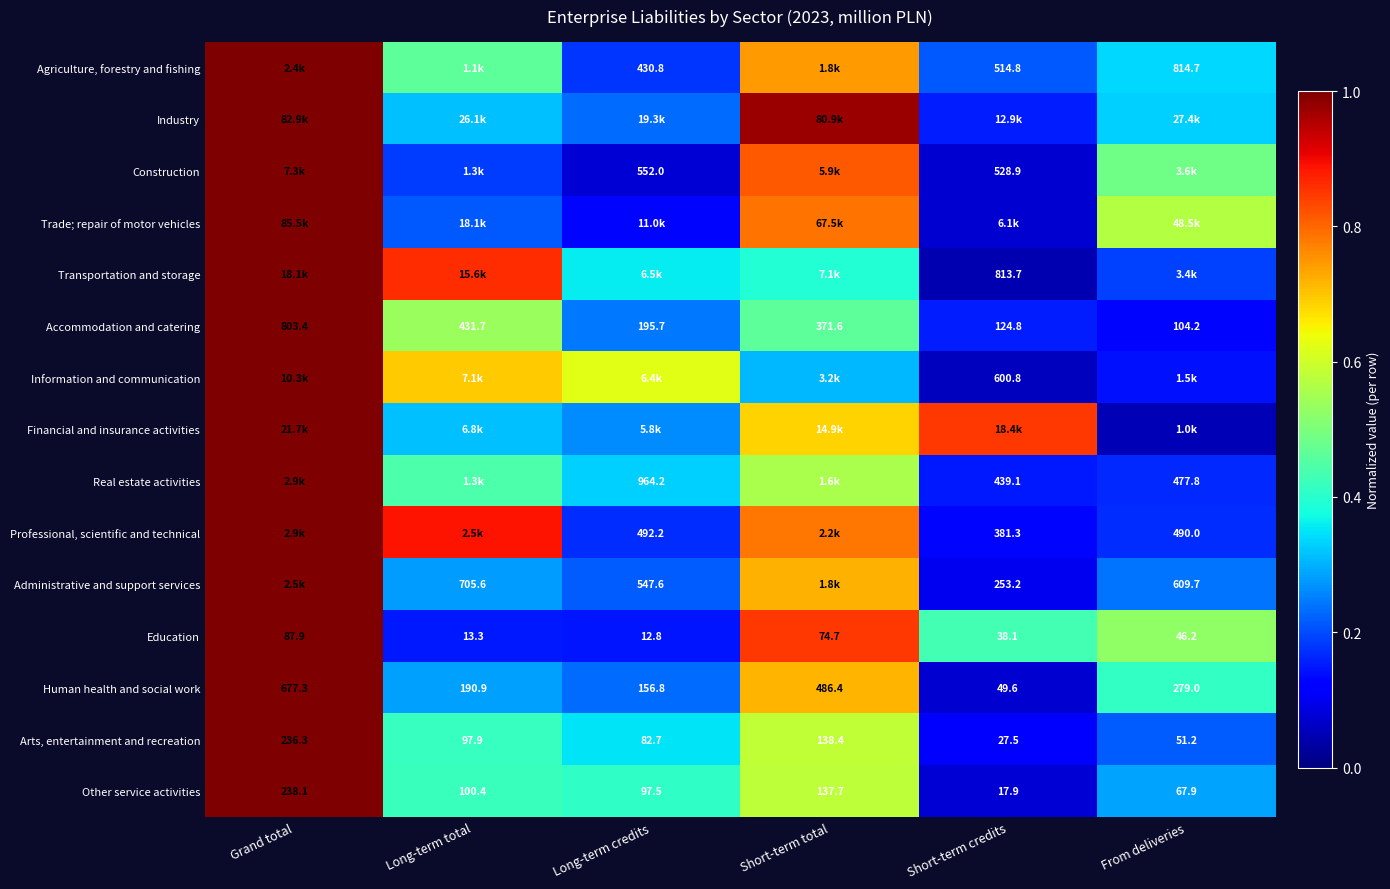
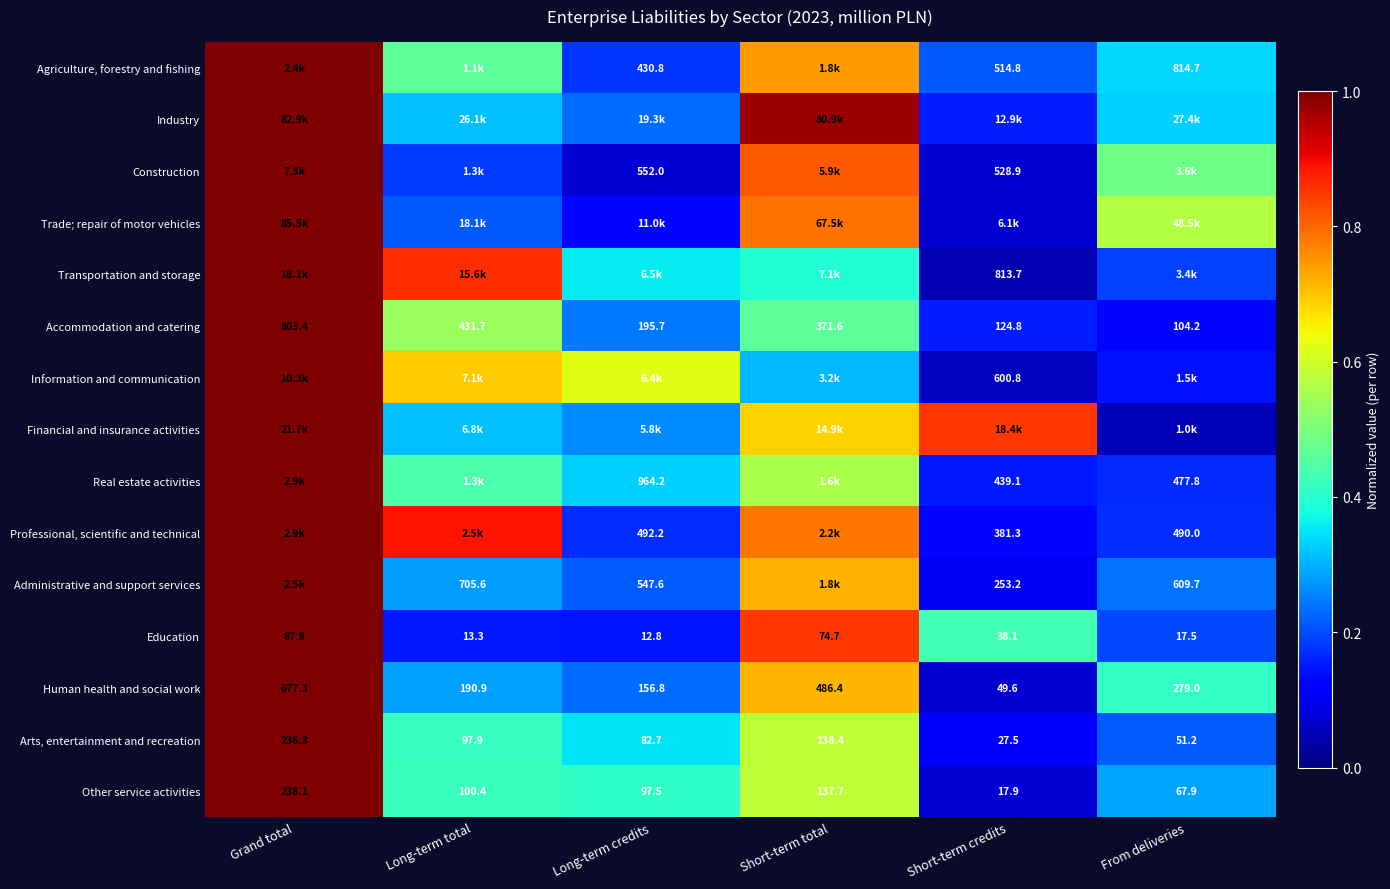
  {
    "Agriculture, forestry and fishing": {
      "Grand total": "2.4k",
      "Long-term total": "1.1k",
      "Long-term credits": "430.8",
      "Short-term total": "1.8k",
      "Short-term credits": "514.8",
      "From deliveries": "814.7"
    },
    "Industry": {
      "Grand total": "82.9k",
      "Long-term total": "26.1k",
      "Long-term credits": "19.3k",
      "Short-term total": "80.9k",
      "Short-term credits": "12.9k",
      "From deliveries": "27.4k"
    },
    "Construction": {
      "Grand total": "7.3k",
      "Long-term total": "1.3k",
      "Long-term credits": "552.0",
      "Short-term total": "5.9k",
      "Short-term credits": "528.9",
      "From deliveries": "3.6k"
    },
    "Trade; repair of motor vehicles": {
      "Grand total": "85.5k",
      "Long-term total": "18.1k",
      "Long-term credits": "11.0k",
      "Short-term total": "67.5k",
      "Short-term credits": "6.1k",
      "From deliveries": "48.5k"
    },
    "Transportation and storage": {
      "Grand total": "18.1k",
      "Long-term total": "15.6k",
      "Long-term credits": "6.5k",
      "Short-term total": "7.1k",
      "Short-term credits": "813.7",
      "From deliveries": "3.4k"
    },
    "Accommodation and catering": {
      "Grand total": "803.4",
      "Long-term total": "431.7",
      "Long-term credits": "195.7",
      "Short-term total": "371.6",
      "Short-term credits": "124.8",
      "From deliveries": "104.2"
    },
    "Information and communication": {
      "Grand total": "10.3k",
      "Long-term total": "7.1k",
      "Long-term credits": "6.4k",
      "Short-term total": "3.2k",
      "Short-term credits": "600.8",
      "From deliveries": "1.5k"
    },
    "Financial and insurance activities": {
      "Grand total": "21.7k",
      "Long-term total": "6.8k",
      "Long-term credits": "5.8k",
      "Short-term total": "14.9k",
      "Short-term credits": "18.4k",
      "From deliveries": "1.0k"
    },
    "Real estate activities": {
      "Grand total": "2.9k",
      "Long-term total": "1.3k",
      "Long-term credits": "964.2",
      "Short-term total": "1.6k",
      "Short-term credits": "439.1",
      "From deliveries": "477.8"
    },
    "Professional, scientific and technical": {
      "Grand total": "2.9k",
      "Long-term total": "2.5k",
      "Long-term credits": "492.2",
      "Short-term total": "2.2k",
      "Short-term credits": "381.3",
      "From deliveries": "490.0"
    },
    "Administrative and support services": {
      "Grand total": "2.5k",
      "Long-term total": "705.6",
      "Long-term credits": "547.6",
      "Short-term total": "1.8k",
      "Short-term credits": "253.2",
      "From deliveries": "609.7"
    },
    "Education": {
      "Grand total": "87.9",
      "Long-term total": "13.3",
      "Long-term credits": "12.8",
      "Short-term total": "74.7",
      "Short-term credits": "38.1",
-     "From deliveries": "46.2"
+     "From deliveries": "17.5"
    },
    "Human health and social work": {
      "Grand total": "677.3",
      "Long-term total": "190.9",
      "Long-term credits": "156.8",
      "Short-term total": "486.4",
      "Short-term credits": "49.6",
      "From deliveries": "279.0"
    },
    "Arts, entertainment and recreation": {
      "Grand total": "236.3",
      "Long-term total": "97.9",
      "Long-term credits": "82.7",
      "Short-term total": "138.4",
      "Short-term credits": "27.5",
      "From deliveries": "51.2"
    },
    "Other service activities": {
      "Grand total": "238.1",
      "Long-term total": "100.4",
      "Long-term credits": "97.5",
      "Short-term total": "137.7",
      "Short-term credits": "17.9",
      "From deliveries": "67.9"
    }
  }
